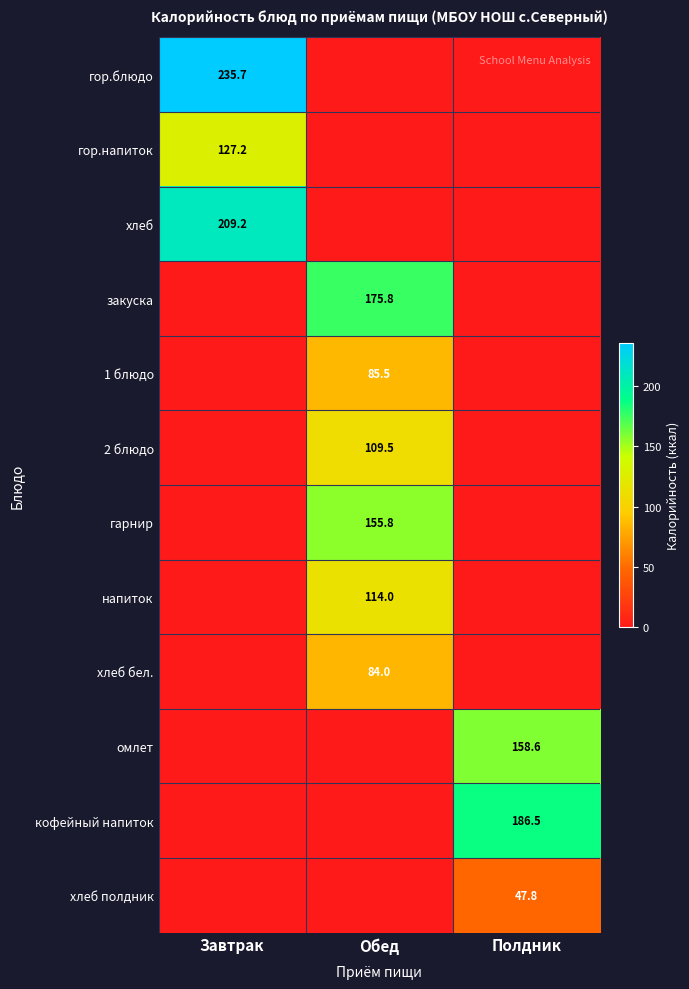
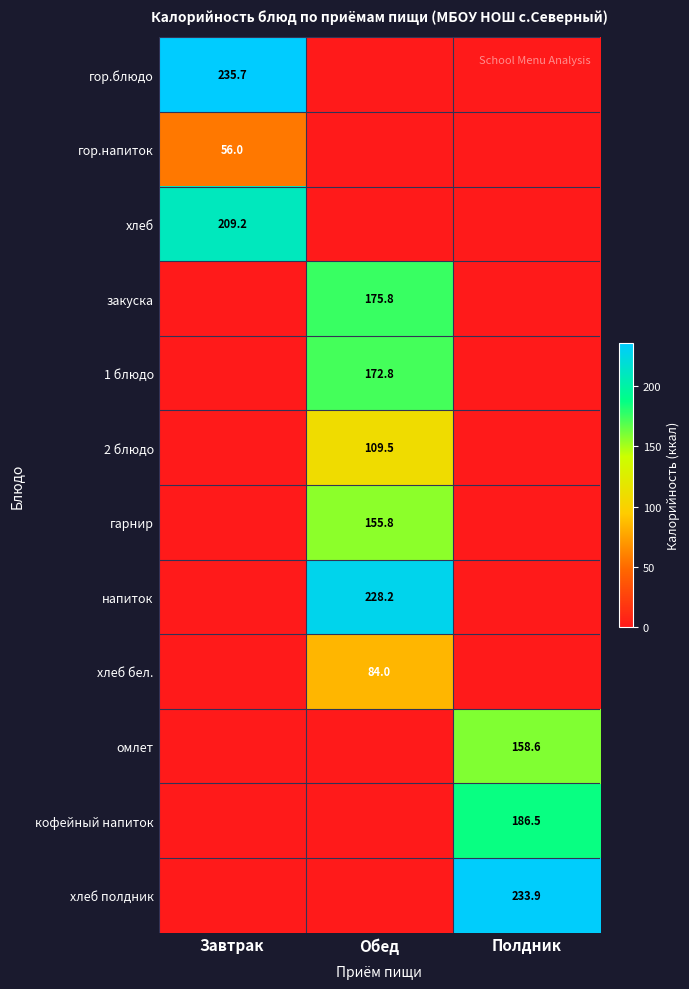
  {
    "гор.блюдо": {
      "Завтрак": 235.7
    },
    "гор.напиток": {
-     "Завтрак": 127.2
+     "Завтрак": 56.0
    },
    "хлеб": {
      "Завтрак": 209.2
    },
    "закуска": {
      "Обед": 175.8
    },
    "1 блюдо": {
-     "Обед": 85.5
+     "Обед": 172.8
    },
    "2 блюдо": {
      "Обед": 109.5
    },
    "гарнир": {
      "Обед": 155.8
    },
    "напиток": {
-     "Обед": 114.0
+     "Обед": 228.2
    },
    "хлеб бел.": {
      "Обед": 84.0
    },
    "омлет": {
      "Полдник": 158.6
    },
    "кофейный напиток": {
      "Полдник": 186.5
    },
    "хлеб полдник": {
-     "Полдник": 47.8
+     "Полдник": 233.9
    }
  }
